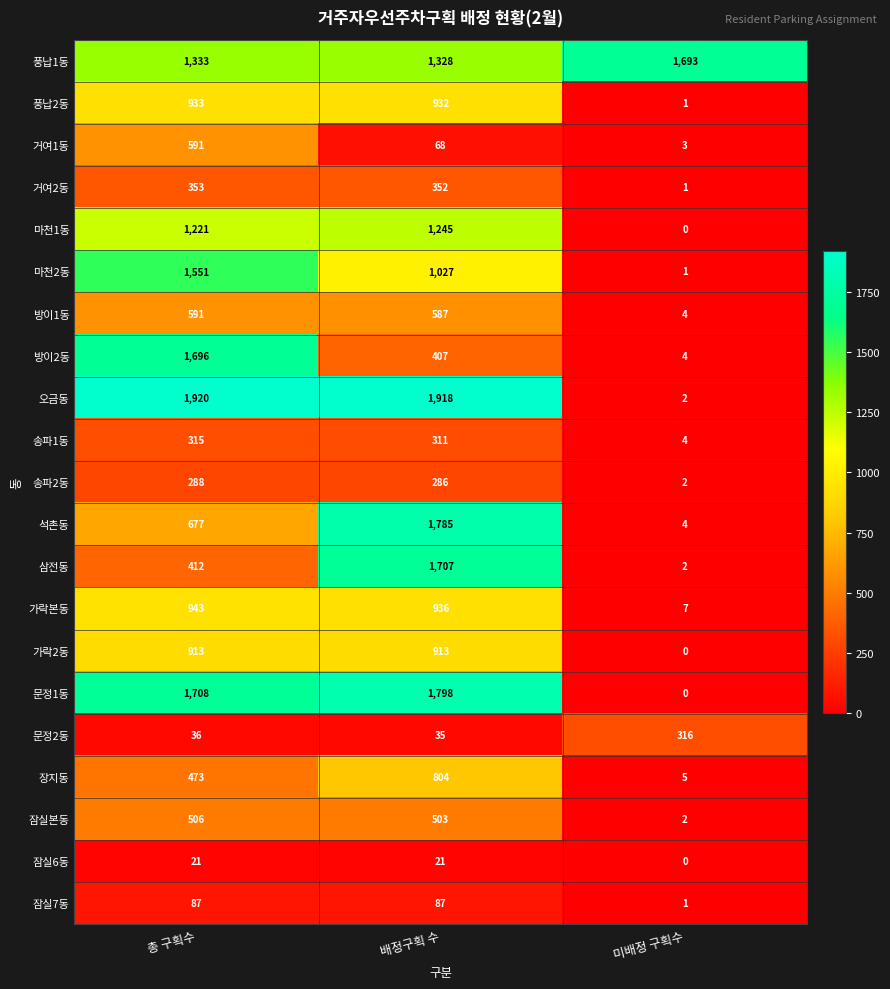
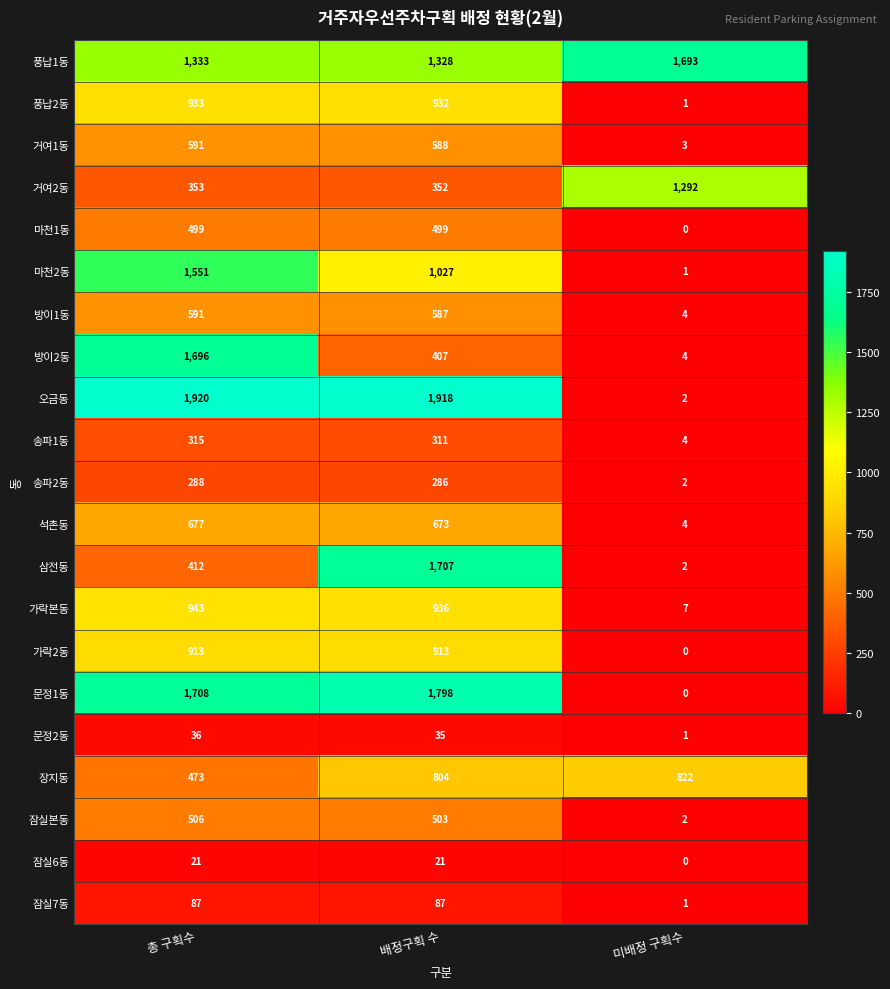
  {
    "풍납1동": {
      "총 구획수": "1,333",
      "배정구획 수": "1,328",
      "미배정 구획수": "1,693"
    },
    "풍납2동": {
      "총 구획수": "933",
      "배정구획 수": "932",
      "미배정 구획수": "1"
    },
    "거여1동": {
      "총 구획수": "591",
-     "배정구획 수": "68",
+     "배정구획 수": "588",
      "미배정 구획수": "3"
    },
    "거여2동": {
      "총 구획수": "353",
      "배정구획 수": "352",
-     "미배정 구획수": "1"
+     "미배정 구획수": "1,292"
    },
    "마천1동": {
-     "총 구획수": "1,221",
-     "배정구획 수": "1,245",
+     "총 구획수": "499",
+     "배정구획 수": "499",
      "미배정 구획수": "0"
    },
    "마천2동": {
      "총 구획수": "1,551",
      "배정구획 수": "1,027",
      "미배정 구획수": "1"
    },
    "방이1동": {
      "총 구획수": "591",
      "배정구획 수": "587",
      "미배정 구획수": "4"
    },
    "방이2동": {
      "총 구획수": "1,696",
      "배정구획 수": "407",
      "미배정 구획수": "4"
    },
    "오금동": {
      "총 구획수": "1,920",
      "배정구획 수": "1,918",
      "미배정 구획수": "2"
    },
    "송파1동": {
      "총 구획수": "315",
      "배정구획 수": "311",
      "미배정 구획수": "4"
    },
    "송파2동": {
      "총 구획수": "288",
      "배정구획 수": "286",
      "미배정 구획수": "2"
    },
    "석촌동": {
      "총 구획수": "677",
-     "배정구획 수": "1,785",
+     "배정구획 수": "673",
      "미배정 구획수": "4"
    },
    "삼전동": {
      "총 구획수": "412",
      "배정구획 수": "1,707",
      "미배정 구획수": "2"
    },
    "가락본동": {
      "총 구획수": "943",
      "배정구획 수": "936",
      "미배정 구획수": "7"
    },
    "가락2동": {
      "총 구획수": "913",
      "배정구획 수": "913",
      "미배정 구획수": "0"
    },
    "문정1동": {
      "총 구획수": "1,708",
      "배정구획 수": "1,798",
      "미배정 구획수": "0"
    },
    "문정2동": {
      "총 구획수": "36",
      "배정구획 수": "35",
-     "미배정 구획수": "316"
+     "미배정 구획수": "1"
    },
    "장지동": {
      "총 구획수": "473",
      "배정구획 수": "804",
-     "미배정 구획수": "5"
+     "미배정 구획수": "822"
    },
    "잠실본동": {
      "총 구획수": "506",
      "배정구획 수": "503",
      "미배정 구획수": "2"
    },
    "잠실6동": {
      "총 구획수": "21",
      "배정구획 수": "21",
      "미배정 구획수": "0"
    },
    "잠실7동": {
      "총 구획수": "87",
      "배정구획 수": "87",
      "미배정 구획수": "1"
    }
  }
